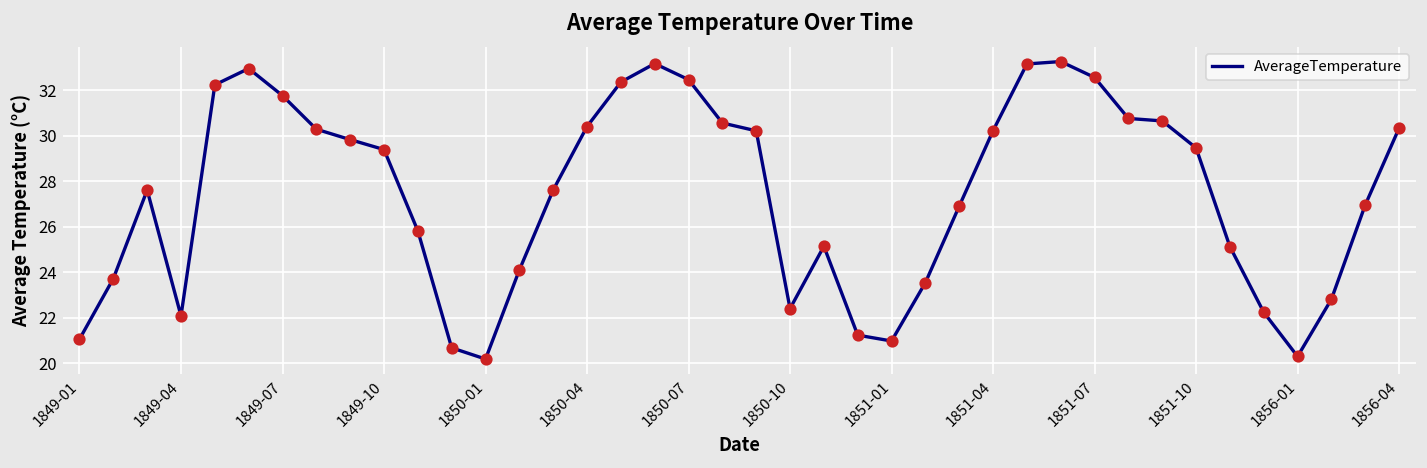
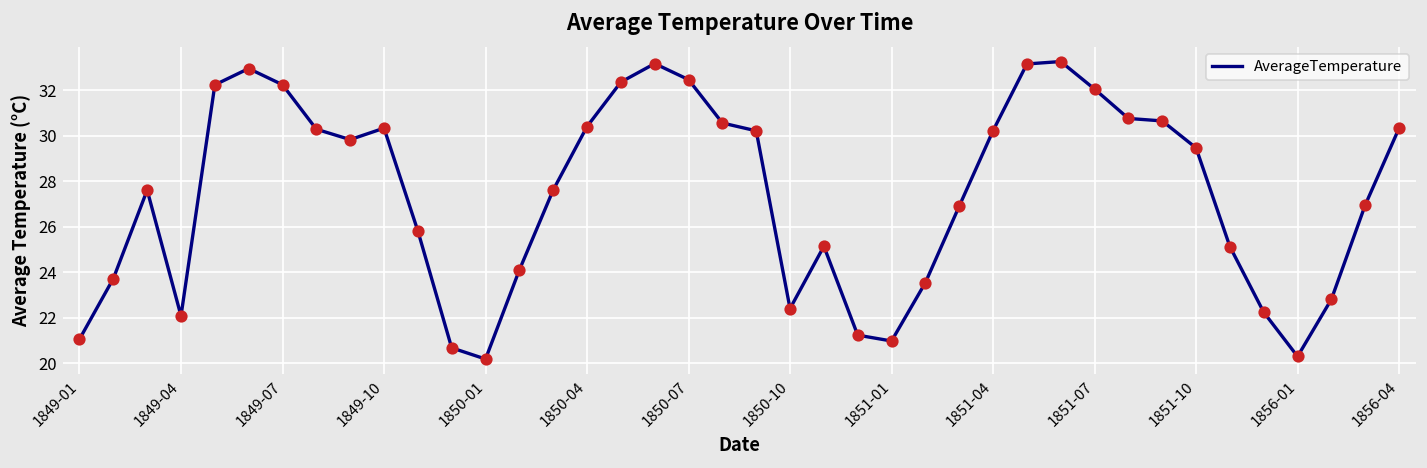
  {
    "1849-01": 21.1,
    "1849-04": 22.1,
-   "1849-07": 31.8,
-   "1849-10": 29.4,
+   "1849-07": 32.2,
+   "1849-10": 30.3,
    "1850-01": 20.2,
    "1850-04": 30.4,
    "1850-07": 32.5,
    "1850-10": 22.4,
    "1851-01": 21.0,
    "1851-04": 30.2,
-   "1851-07": 32.6,
+   "1851-07": 32.1,
    "1851-10": 29.5,
    "1856-01": 20.3,
    "1856-04": 30.3
  }
